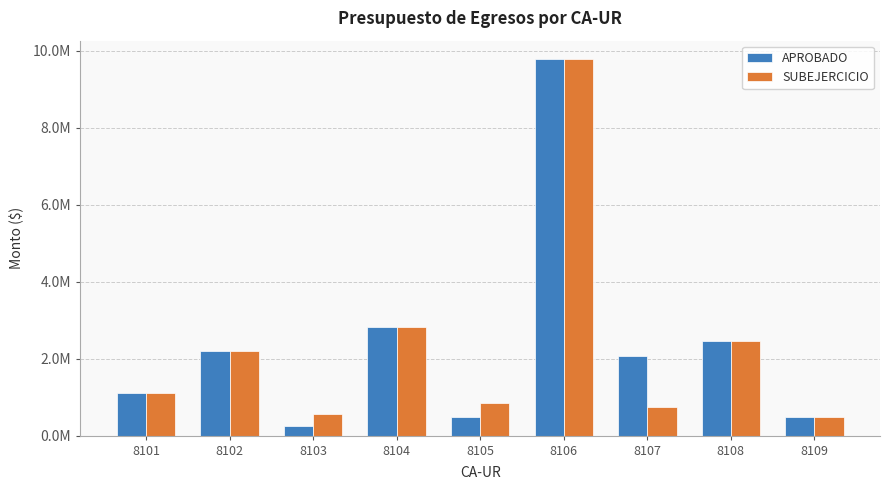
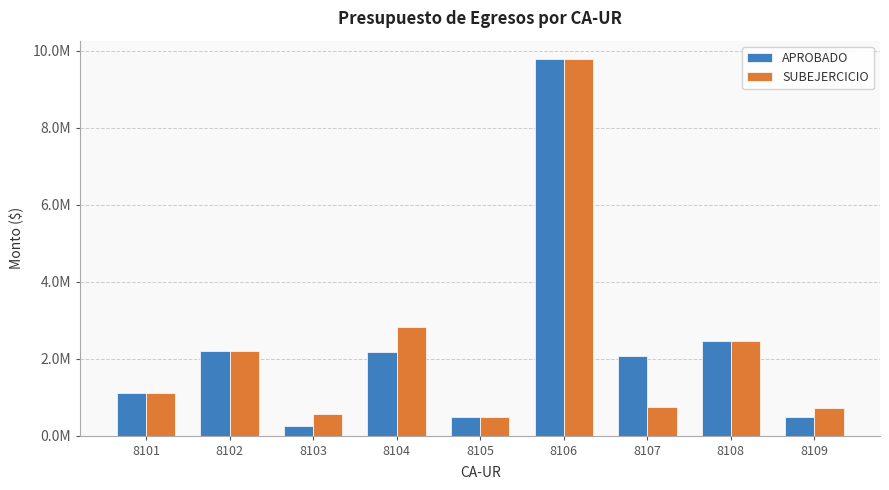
  {
    "APROBADO": {
      "8101": 1100000,
      "8102": 2200000,
      "8103": 300000,
-     "8104": 2800000,
+     "8104": 2200000,
      "8105": 500000,
      "8106": 9800000,
      "8107": 2100000,
      "8108": 2500000,
      "8109": 500000
    },
    "SUBEJERCICIO": {
      "8101": 1100000,
      "8102": 2200000,
      "8103": 600000,
      "8104": 2800000,
-     "8105": 800000,
+     "8105": 500000,
      "8106": 9800000,
      "8107": 700000,
      "8108": 2500000,
-     "8109": 500000
+     "8109": 700000
    }
  }
